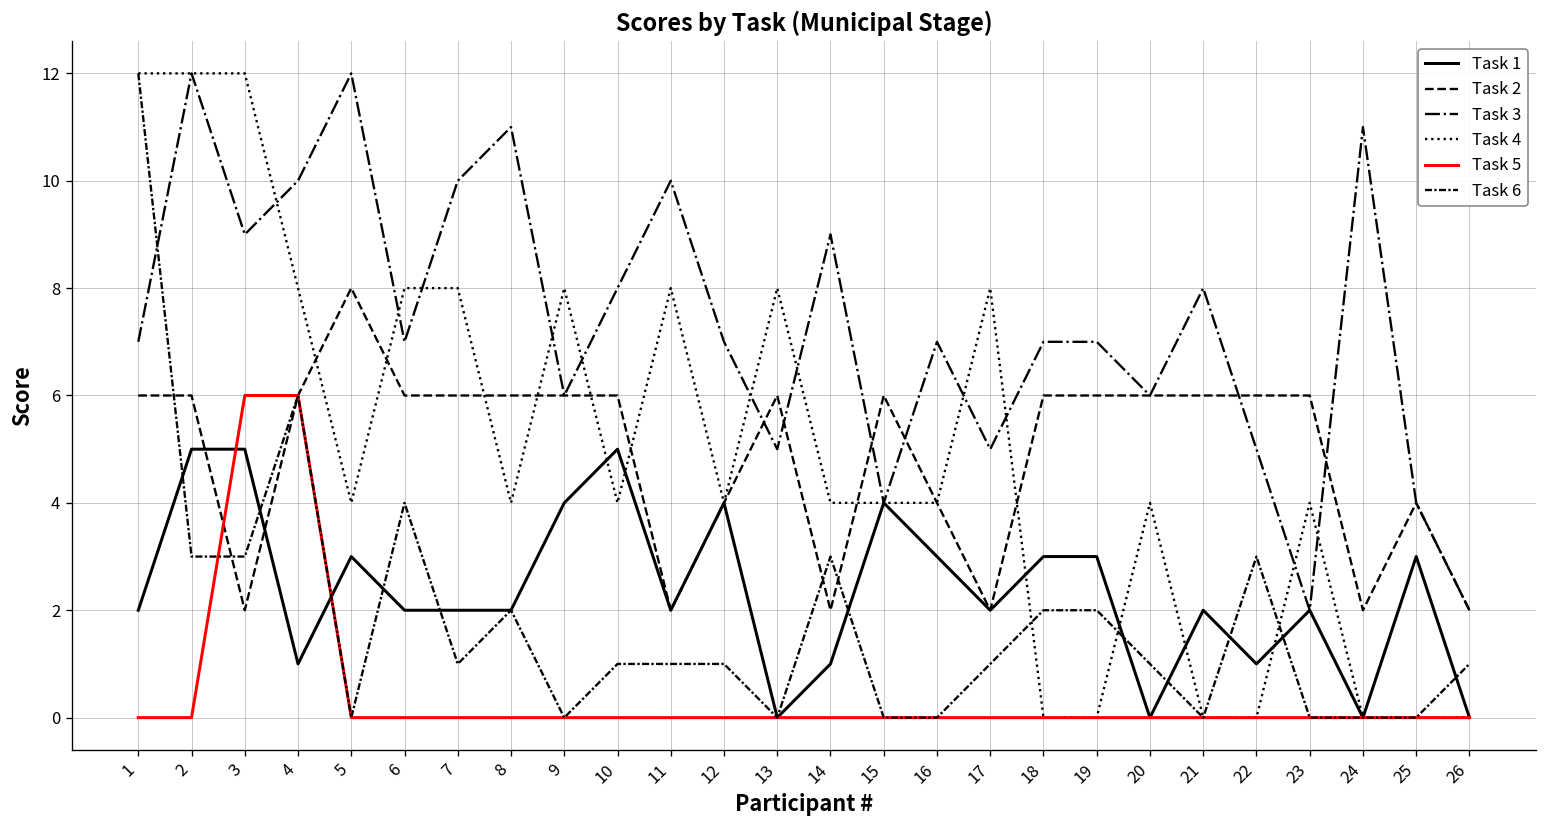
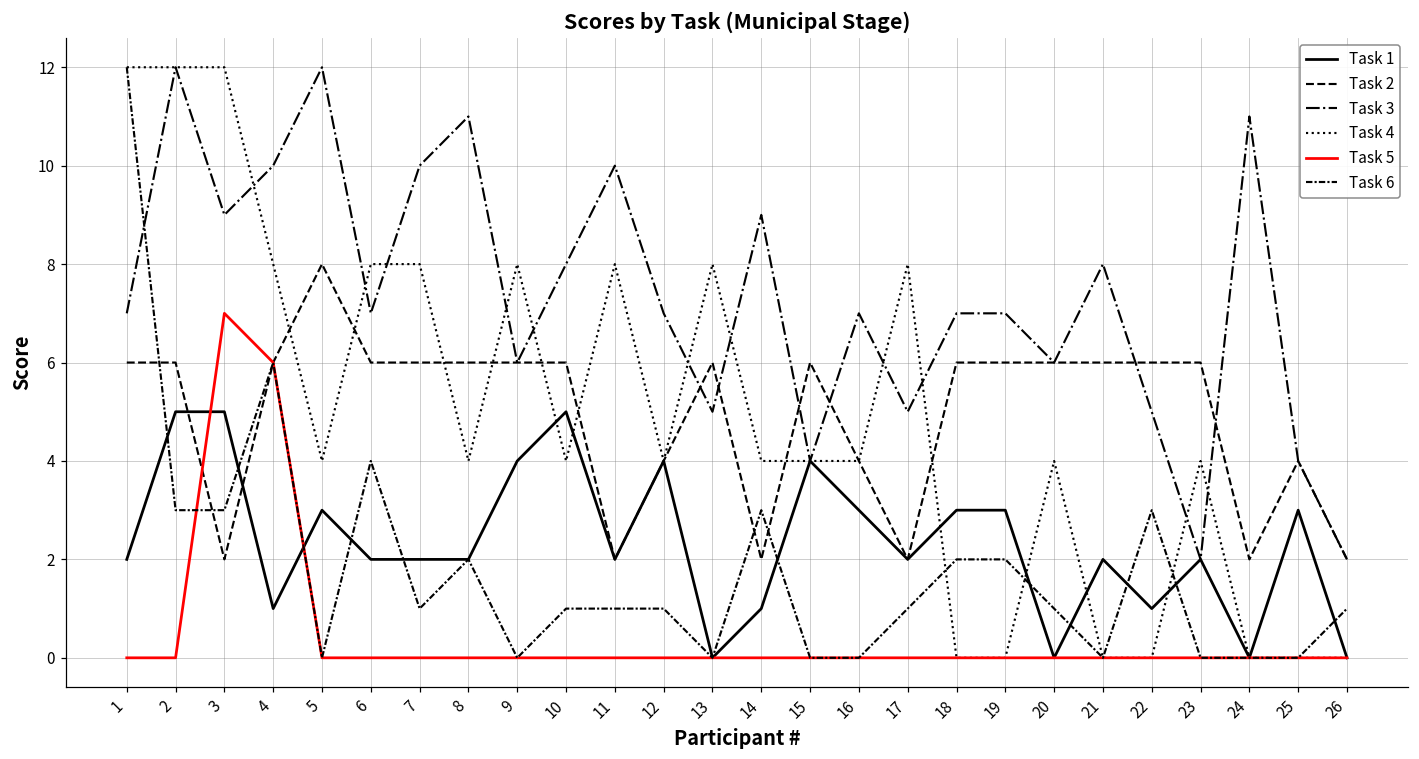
  {
    "Task 5": {
      "1": 0,
      "2": 0,
-     "3": 6,
+     "3": 7,
      "6": 0,
      "7": 0,
      "8": 0,
      "10": 0,
      "11": 0,
      "12": 0,
      "14": 0,
      "17": 0
    }
  }
